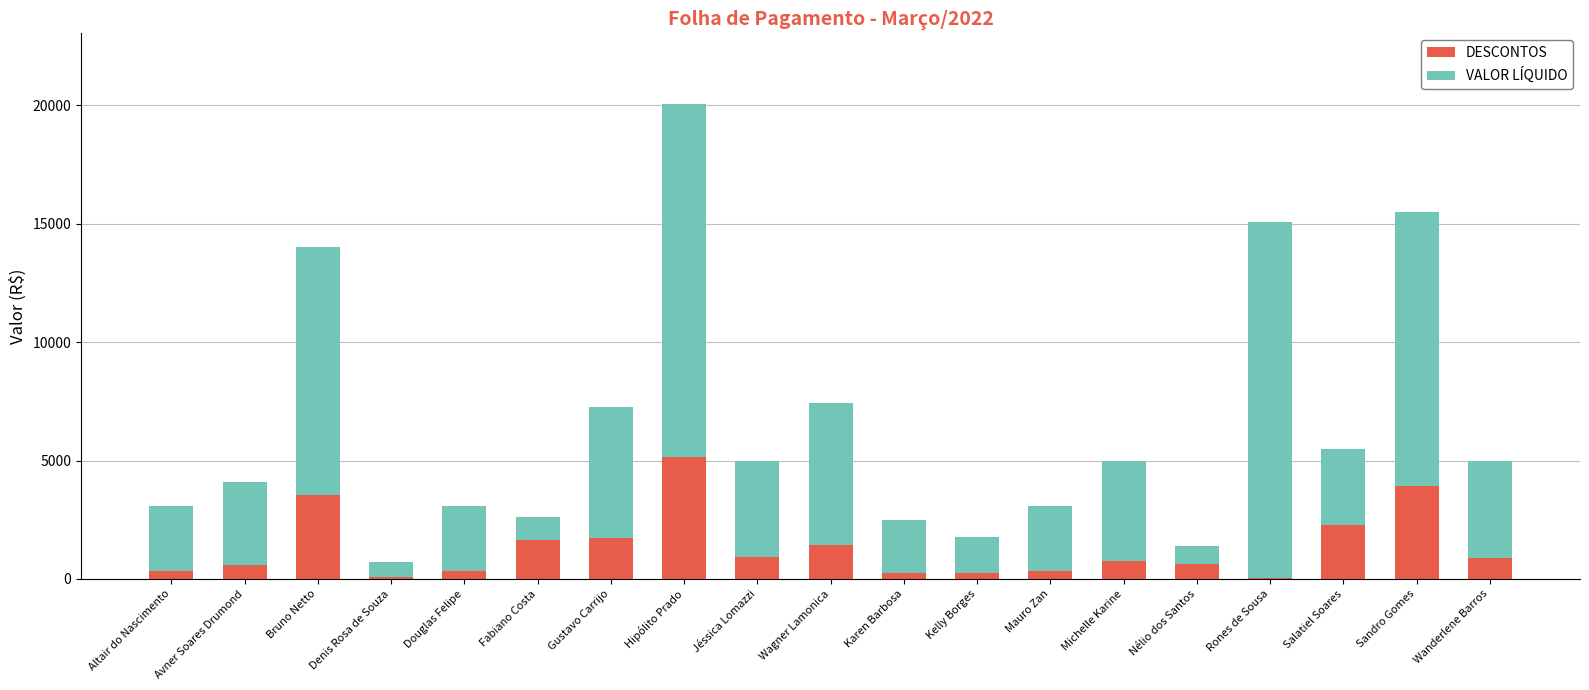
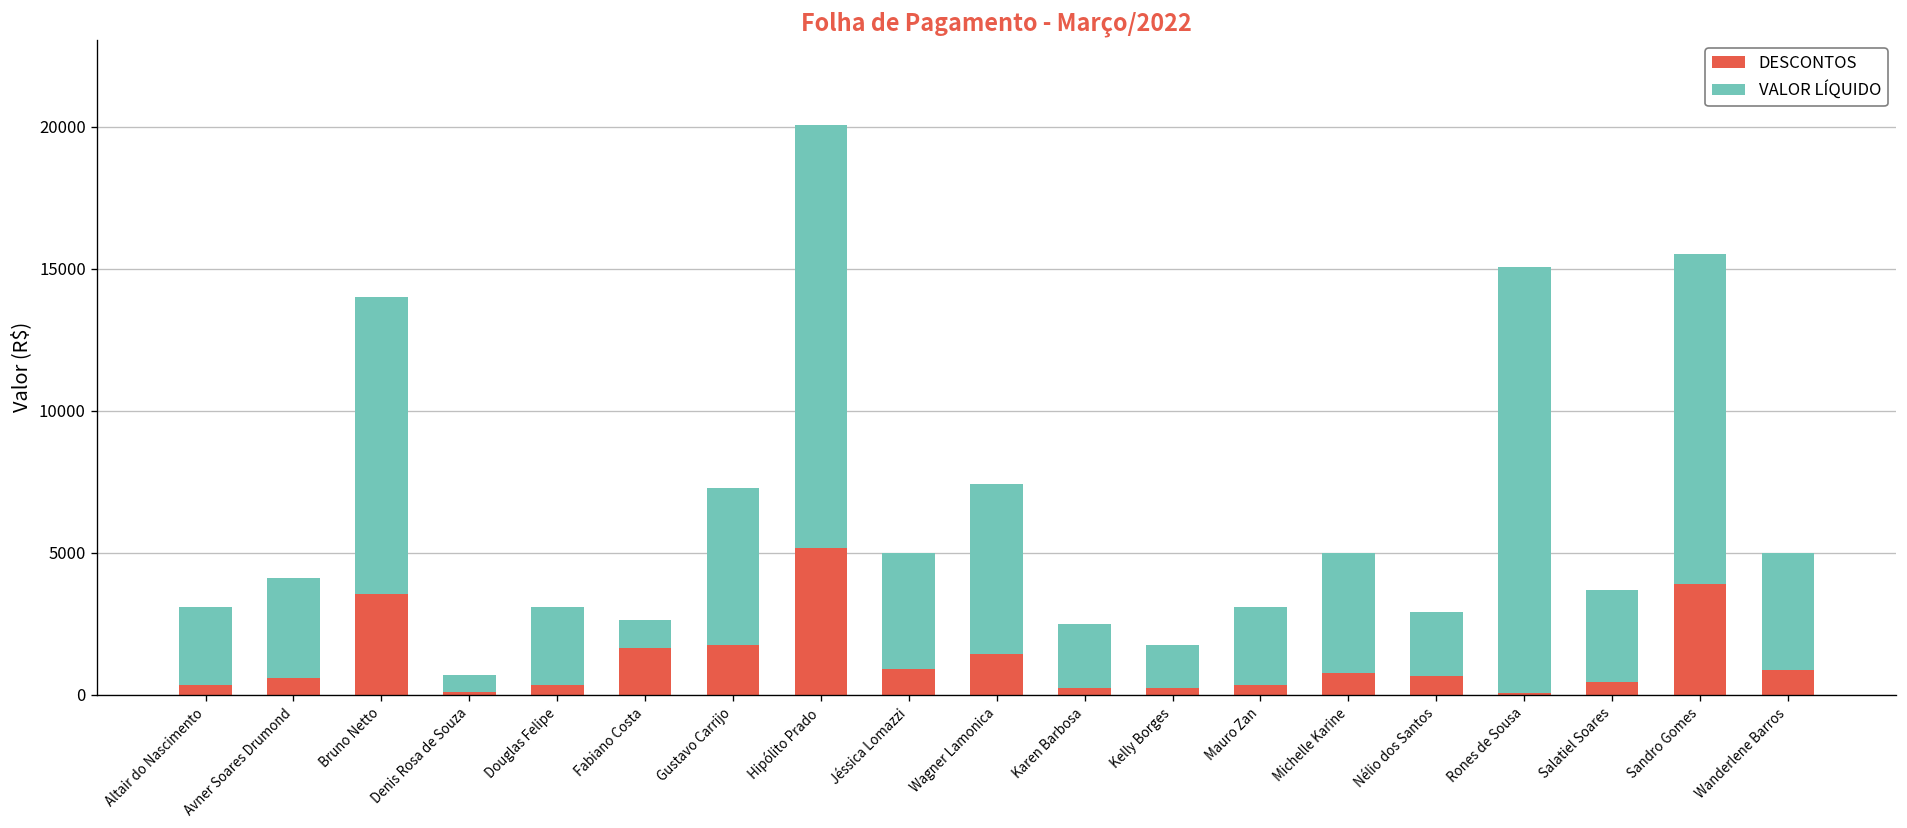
  {
    "DESCONTOS": {
      "Altair do Nascimento": 300,
      "Avner Soares Drumond": 600,
      "Bruno Netto": 3500,
      "Douglas Felipe": 300,
      "Fabiano Costa": 1700,
      "Gustavo Carrijo": 1700,
      "Hipólito Prado": 5200,
      "Jéssica Lomazzi": 900,
      "Wagner Lamonica": 1400,
      "Karen Barbosa": 200,
      "Kelly Borges": 200,
      "Mauro Zan": 300,
      "Michelle Karine": 800,
      "Nélio dos Santos": 600,
-     "Salatiel Soares": 2300,
+     "Salatiel Soares": 500,
      "Sandro Gomes": 3900,
      "Wanderlene Barros": 900
    },
    "VALOR LÍQUIDO": {
      "Altair do Nascimento": 2800,
      "Avner Soares Drumond": 3500,
      "Bruno Netto": 10500,
      "Denis Rosa de Souza": 600,
      "Douglas Felipe": 2800,
      "Fabiano Costa": 1000,
      "Gustavo Carrijo": 5500,
      "Hipólito Prado": 14900,
      "Jéssica Lomazzi": 4100,
      "Wagner Lamonica": 6000,
      "Karen Barbosa": 2300,
      "Kelly Borges": 1500,
      "Mauro Zan": 2800,
      "Michelle Karine": 4200,
-     "Nélio dos Santos": 800,
+     "Nélio dos Santos": 2300,
      "Rones de Sousa": 15000,
      "Salatiel Soares": 3200,
      "Sandro Gomes": 11600,
      "Wanderlene Barros": 4100
    }
  }
